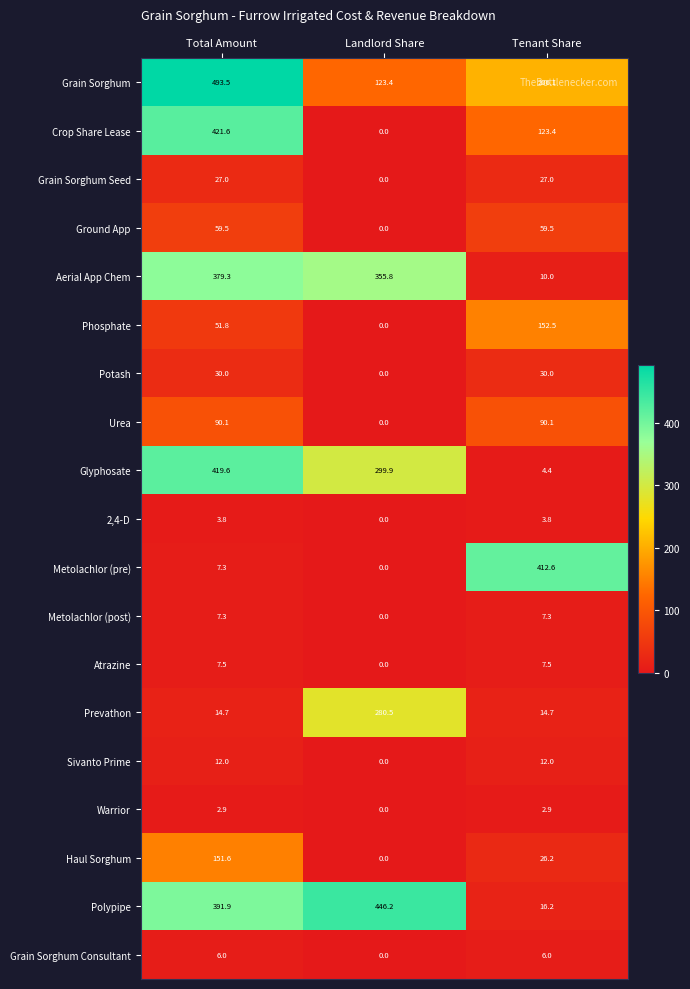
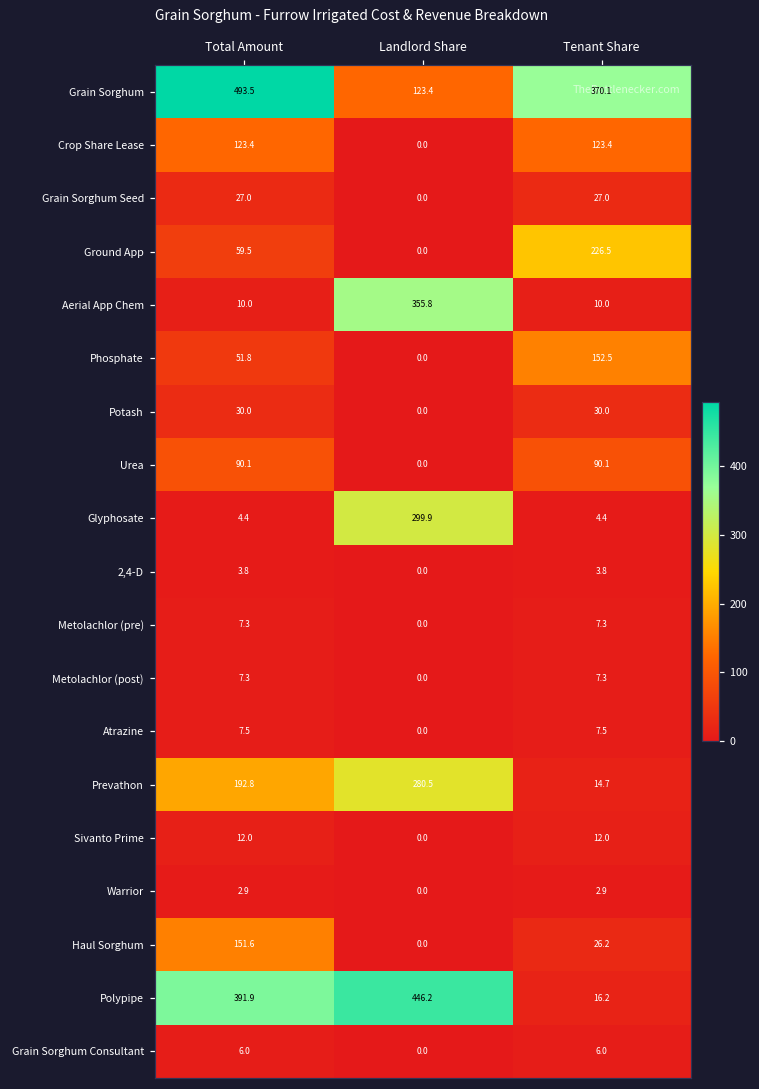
  {
    "Grain Sorghum": {
      "Total Amount": 493.5,
      "Landlord Share": 123.4,
-     "Tenant Share": 206.1
+     "Tenant Share": 370.1
    },
    "Crop Share Lease": {
-     "Total Amount": 421.6,
+     "Total Amount": 123.4,
      "Landlord Share": 0.0,
      "Tenant Share": 123.4
    },
    "Grain Sorghum Seed": {
      "Total Amount": 27.0,
      "Landlord Share": 0.0,
      "Tenant Share": 27.0
    },
    "Ground App": {
      "Total Amount": 59.5,
      "Landlord Share": 0.0,
-     "Tenant Share": 59.5
+     "Tenant Share": 226.5
    },
    "Aerial App Chem": {
-     "Total Amount": 379.3,
+     "Total Amount": 10.0,
      "Landlord Share": 355.8,
      "Tenant Share": 10.0
    },
    "Phosphate": {
      "Total Amount": 51.8,
      "Landlord Share": 0.0,
      "Tenant Share": 152.5
    },
    "Potash": {
      "Total Amount": 30.0,
      "Landlord Share": 0.0,
      "Tenant Share": 30.0
    },
    "Urea": {
      "Total Amount": 90.1,
      "Landlord Share": 0.0,
      "Tenant Share": 90.1
    },
    "Glyphosate": {
-     "Total Amount": 419.6,
+     "Total Amount": 4.4,
      "Landlord Share": 299.9,
      "Tenant Share": 4.4
    },
    "2,4-D": {
      "Total Amount": 3.8,
      "Landlord Share": 0.0,
      "Tenant Share": 3.8
    },
    "Metolachlor (pre)": {
      "Total Amount": 7.3,
      "Landlord Share": 0.0,
-     "Tenant Share": 412.6
+     "Tenant Share": 7.3
    },
    "Metolachlor (post)": {
      "Total Amount": 7.3,
      "Landlord Share": 0.0,
      "Tenant Share": 7.3
    },
    "Atrazine": {
      "Total Amount": 7.5,
      "Landlord Share": 0.0,
      "Tenant Share": 7.5
    },
    "Prevathon": {
-     "Total Amount": 14.7,
+     "Total Amount": 192.8,
      "Landlord Share": 280.5,
      "Tenant Share": 14.7
    },
    "Sivanto Prime": {
      "Total Amount": 12.0,
      "Landlord Share": 0.0,
      "Tenant Share": 12.0
    },
    "Warrior": {
      "Total Amount": 2.9,
      "Landlord Share": 0.0,
      "Tenant Share": 2.9
    },
    "Haul Sorghum": {
      "Total Amount": 151.6,
      "Landlord Share": 0.0,
      "Tenant Share": 26.2
    },
    "Polypipe": {
      "Total Amount": 391.9,
      "Landlord Share": 446.2,
      "Tenant Share": 16.2
    },
    "Grain Sorghum Consultant": {
      "Total Amount": 6.0,
      "Landlord Share": 0.0,
      "Tenant Share": 6.0
    }
  }
